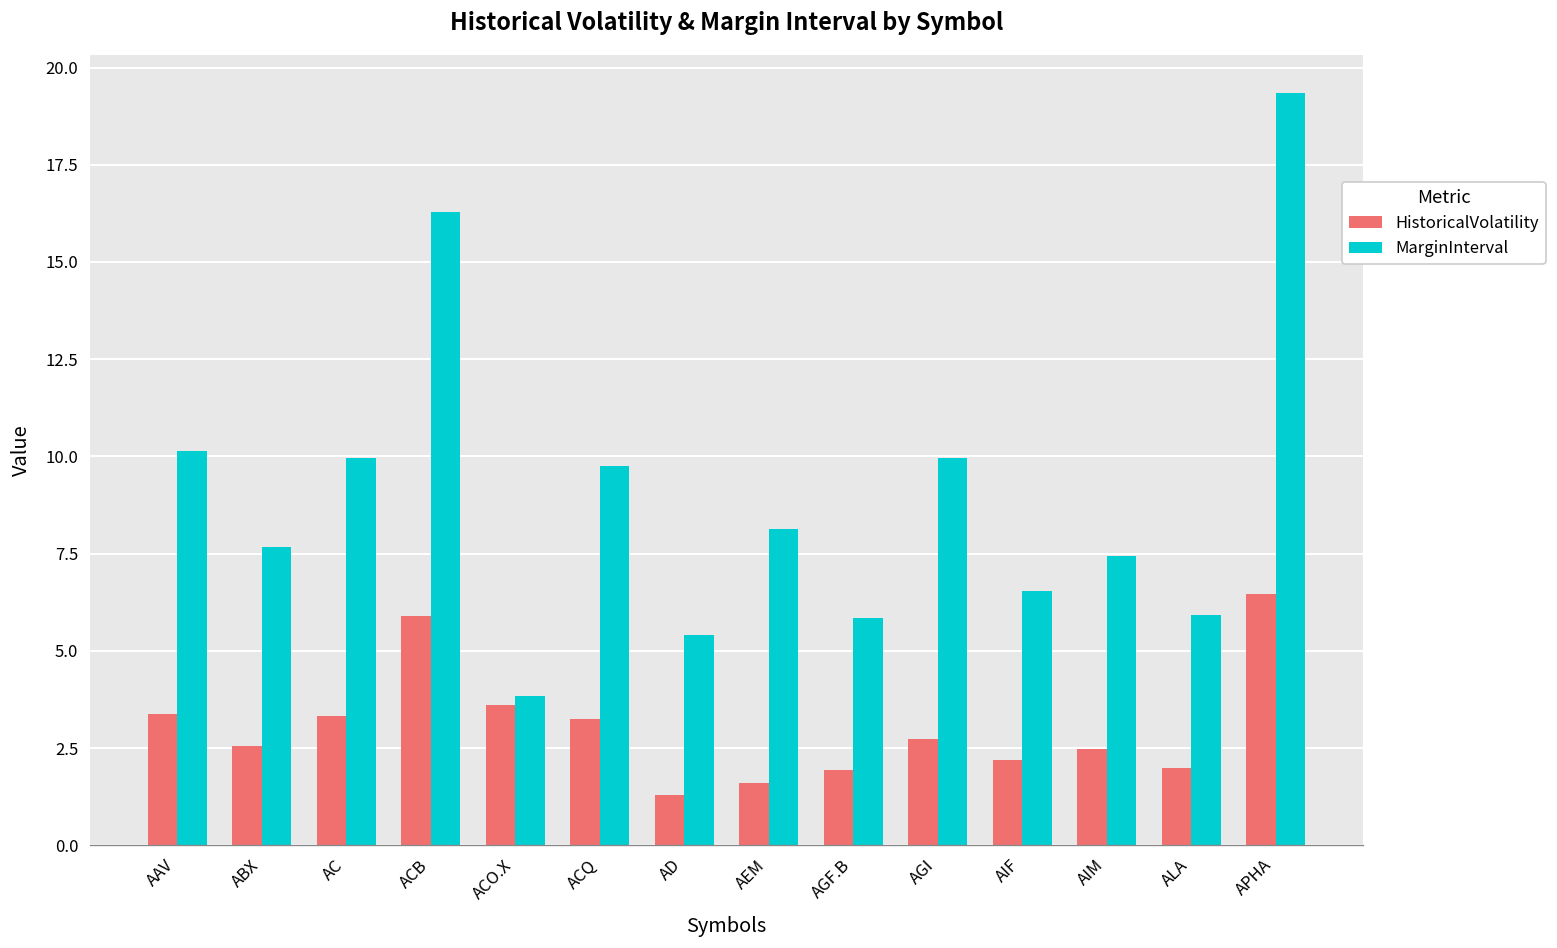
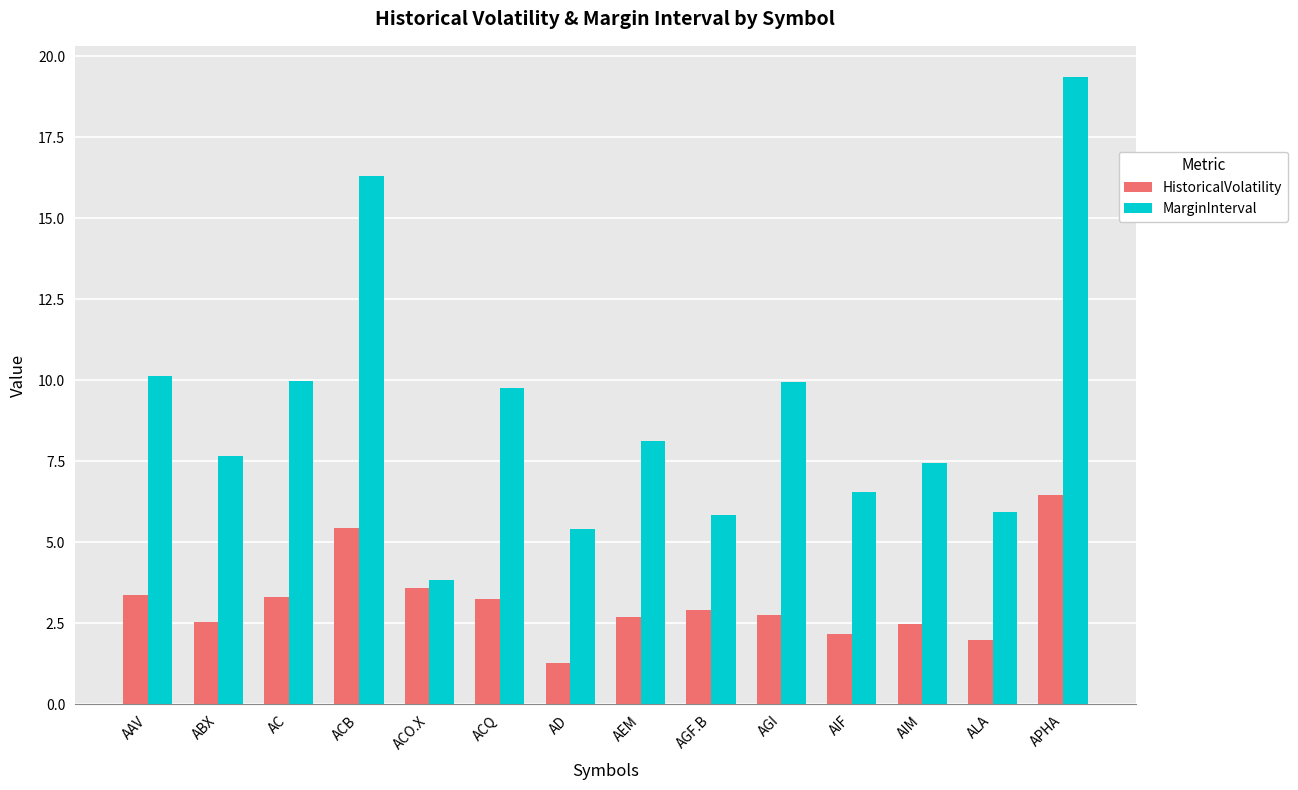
  {
    "HistoricalVolatility": {
      "AAV": 3.4,
      "ABX": 2.6,
      "AC": 3.3,
-     "ACB": 5.9,
+     "ACB": 5.4,
      "ACO.X": 3.6,
      "ACQ": 3.3,
      "AD": 1.3,
-     "AEM": 1.6,
-     "AGF.B": 1.9,
+     "AEM": 2.7,
+     "AGF.B": 2.9,
      "AGI": 2.7,
      "AIF": 2.2,
      "AIM": 2.5,
      "ALA": 2.0,
      "APHA": 6.5
    },
    "MarginInterval": {
      "AAV": 10.1,
      "ABX": 7.7,
      "AC": 10.0,
      "ACB": 16.3,
      "ACO.X": 3.8,
      "ACQ": 9.8,
      "AD": 5.4,
      "AEM": 8.1,
      "AGF.B": 5.8,
      "AGI": 10.0,
      "AIF": 6.5,
      "AIM": 7.4,
      "ALA": 5.9,
      "APHA": 19.4
    }
  }
